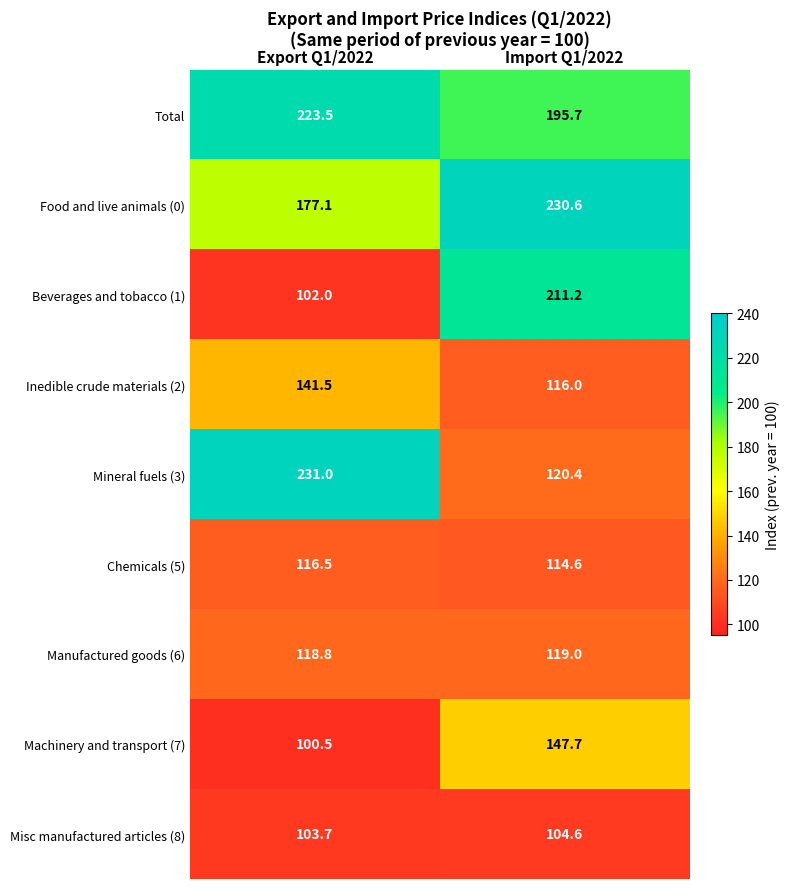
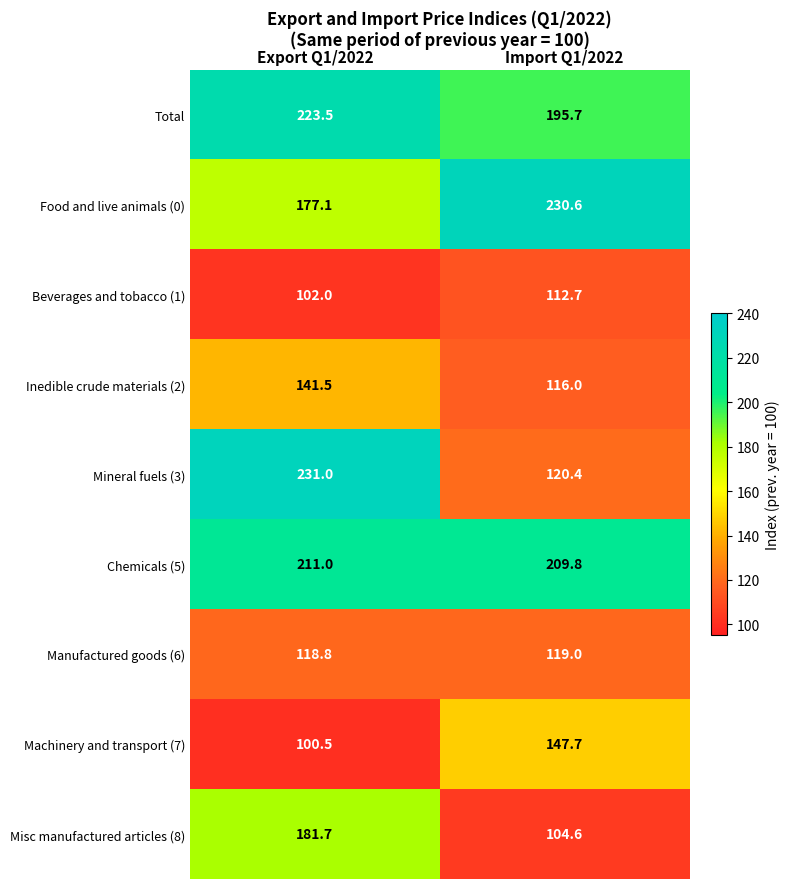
  {
    "Total": {
      "Export Q1/2022": 223.5,
      "Import Q1/2022": 195.7
    },
    "Food and live animals (0)": {
      "Export Q1/2022": 177.1,
      "Import Q1/2022": 230.6
    },
    "Beverages and tobacco (1)": {
      "Export Q1/2022": 102.0,
-     "Import Q1/2022": 211.2
+     "Import Q1/2022": 112.7
    },
    "Inedible crude materials (2)": {
      "Export Q1/2022": 141.5,
      "Import Q1/2022": 116.0
    },
    "Mineral fuels (3)": {
      "Export Q1/2022": 231.0,
      "Import Q1/2022": 120.4
    },
    "Chemicals (5)": {
-     "Export Q1/2022": 116.5,
-     "Import Q1/2022": 114.6
+     "Export Q1/2022": 211.0,
+     "Import Q1/2022": 209.8
    },
    "Manufactured goods (6)": {
      "Export Q1/2022": 118.8,
      "Import Q1/2022": 119.0
    },
    "Machinery and transport (7)": {
      "Export Q1/2022": 100.5,
      "Import Q1/2022": 147.7
    },
    "Misc manufactured articles (8)": {
-     "Export Q1/2022": 103.7,
+     "Export Q1/2022": 181.7,
      "Import Q1/2022": 104.6
    }
  }
